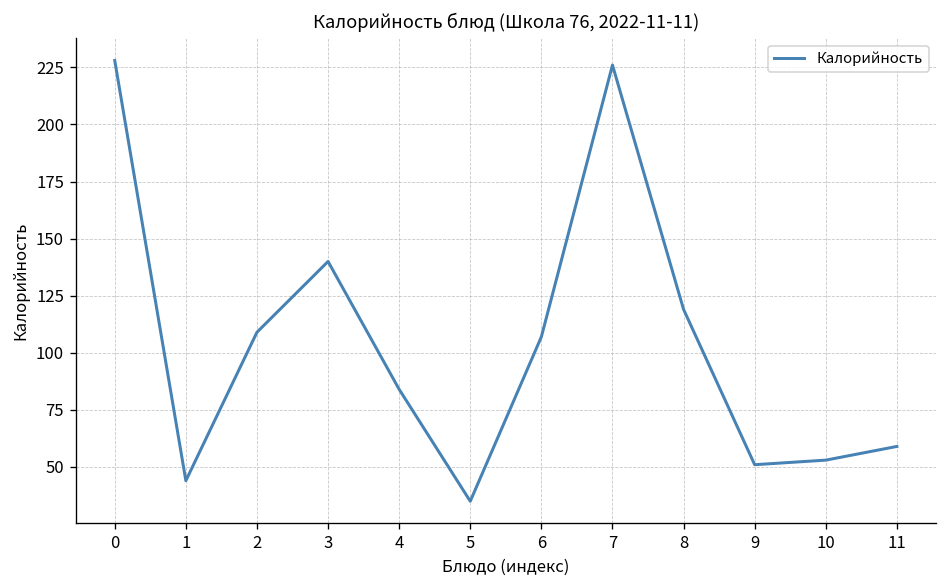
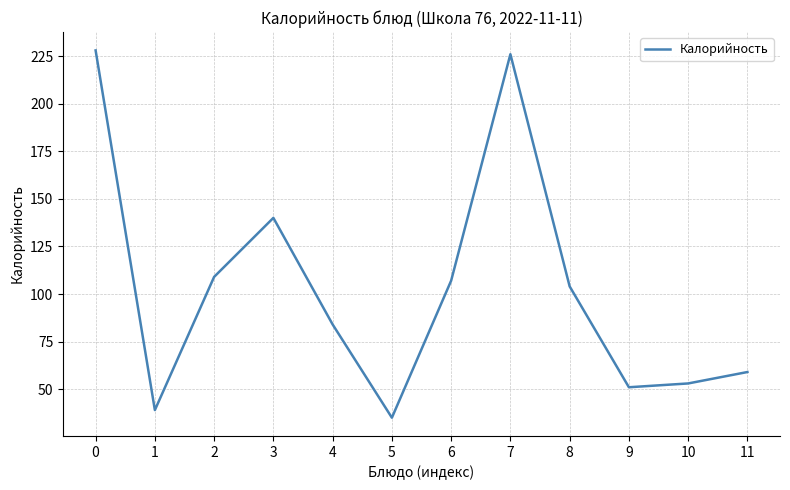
  {
    "0": 228,
-   "1": 44,
+   "1": 39,
    "2": 109,
    "3": 140,
    "4": 84,
    "5": 35,
    "6": 107,
    "7": 226,
-   "8": 119,
+   "8": 104,
    "9": 51,
    "10": 53,
    "11": 59
  }
